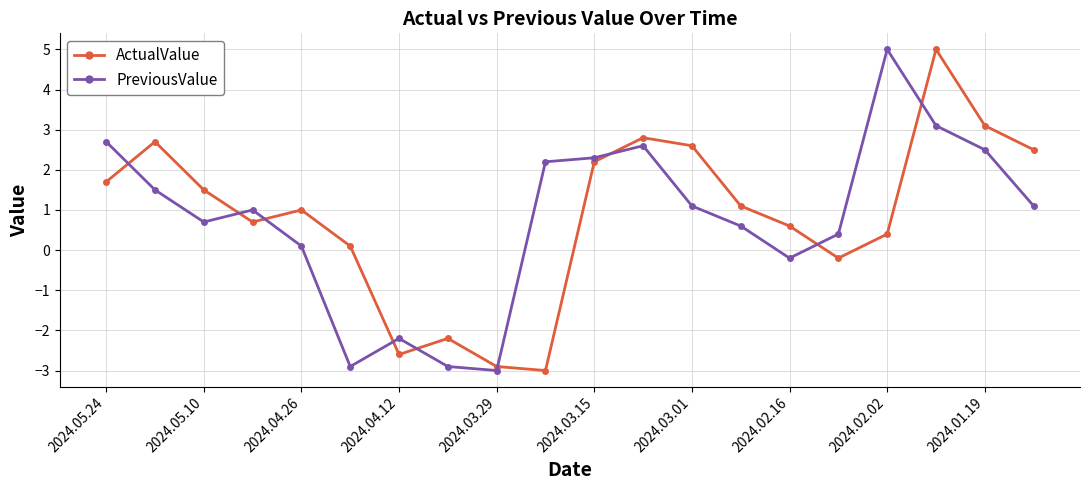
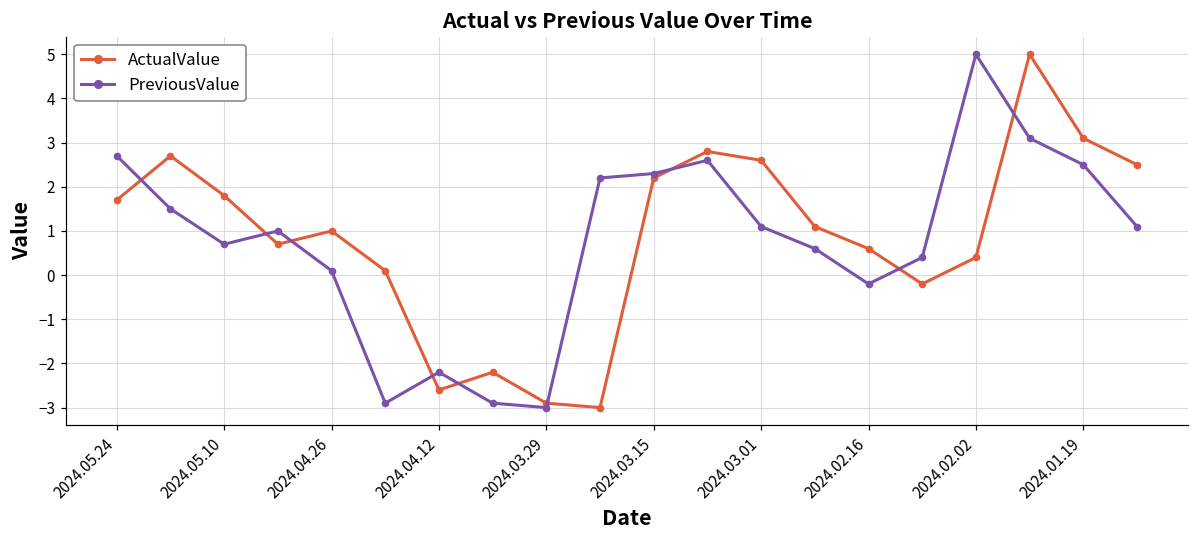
  {
    "ActualValue": {
      "2024.05.24": 1.7,
-     "2024.05.10": 1.5,
+     "2024.05.10": 1.8,
      "2024.04.26": 1.0,
      "2024.04.12": -2.6,
      "2024.03.29": -2.9,
      "2024.03.15": 2.2,
      "2024.03.01": 2.6,
      "2024.02.16": 0.6,
      "2024.02.02": 0.4,
      "2024.01.19": 3.1
    },
    "PreviousValue": {
      "2024.05.24": 2.7,
      "2024.05.10": 0.7,
      "2024.04.26": 0.1,
      "2024.04.12": -2.2,
      "2024.03.29": -3.0,
      "2024.03.15": 2.3,
      "2024.03.01": 1.1,
      "2024.02.16": -0.2,
      "2024.02.02": 5.0,
      "2024.01.19": 2.5
    }
  }
